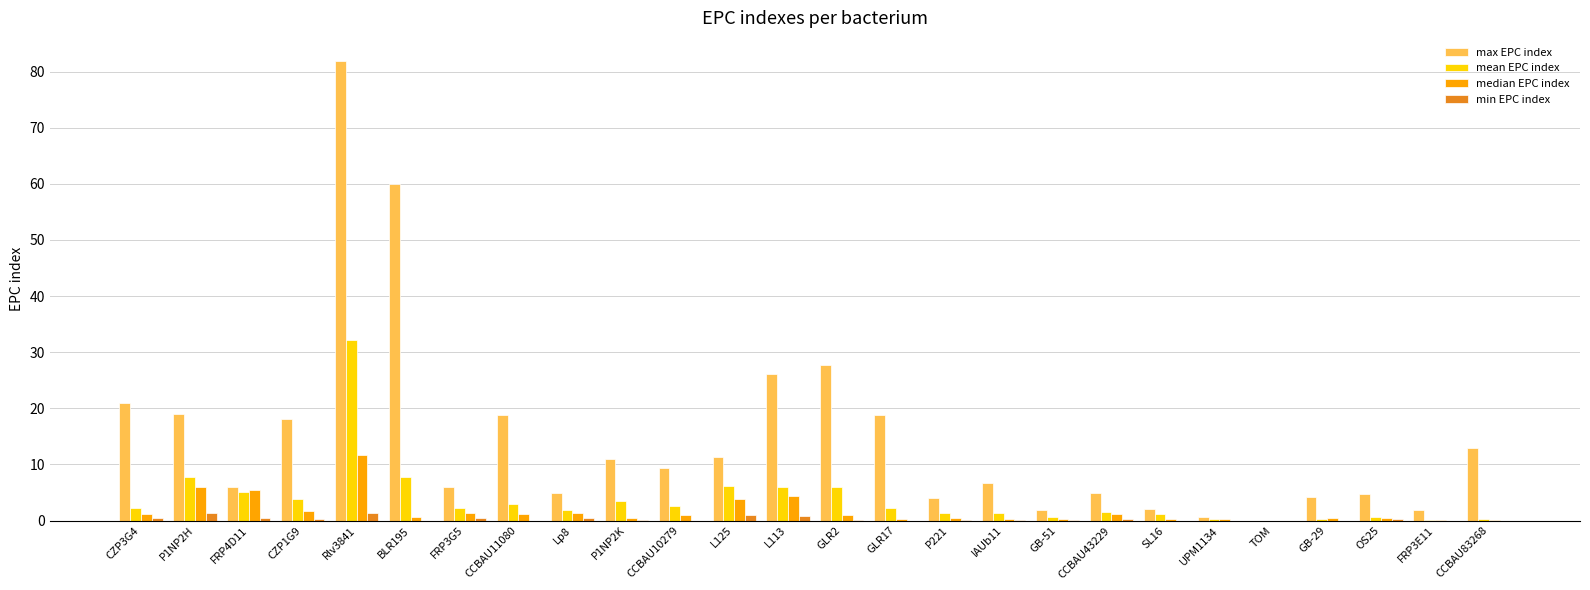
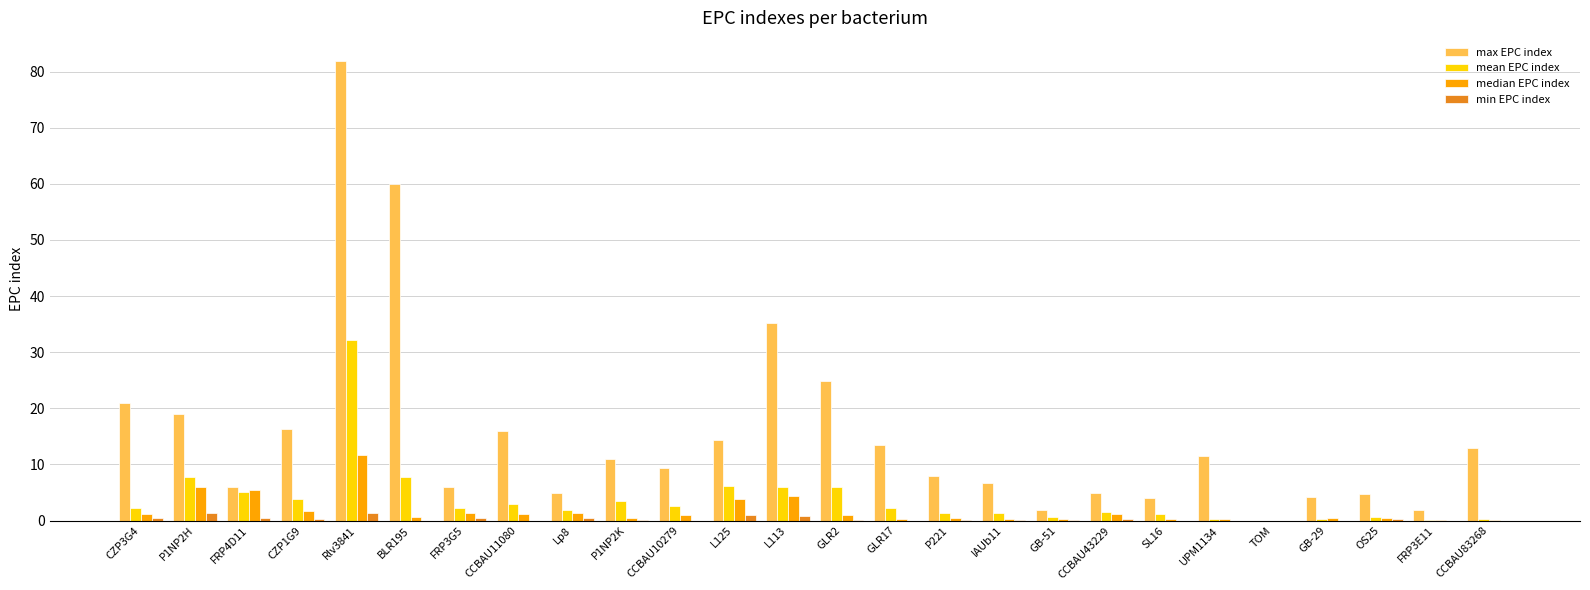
  {
    "max EPC index": {
      "CZP3G4": 21,
      "P1NP2H": 19,
      "FRP4D11": 6,
-     "CZP1G9": 18,
+     "CZP1G9": 16,
      "Rlv3841": 82,
      "BLR195": 60,
      "FRP3G5": 6,
-     "CCBAU11080": 19,
+     "CCBAU11080": 16,
      "Lp8": 5,
      "P1NP2K": 11,
      "CCBAU10279": 9,
-     "L125": 11,
-     "L113": 26,
-     "GLR2": 28,
-     "GLR17": 19,
-     "P221": 4,
+     "L125": 14,
+     "L113": 35,
+     "GLR2": 25,
+     "GLR17": 13,
+     "P221": 8,
      "IAUb11": 7,
      "GB-51": 2,
      "CCBAU43229": 5,
-     "SL16": 2,
-     "UPM1134": 1,
+     "SL16": 4,
+     "UPM1134": 12,
      "TOM": 0,
      "GB-29": 4,
      "OS25": 5,
      "FRP3E11": 2,
      "CCBAU83268": 13
    }
  }
